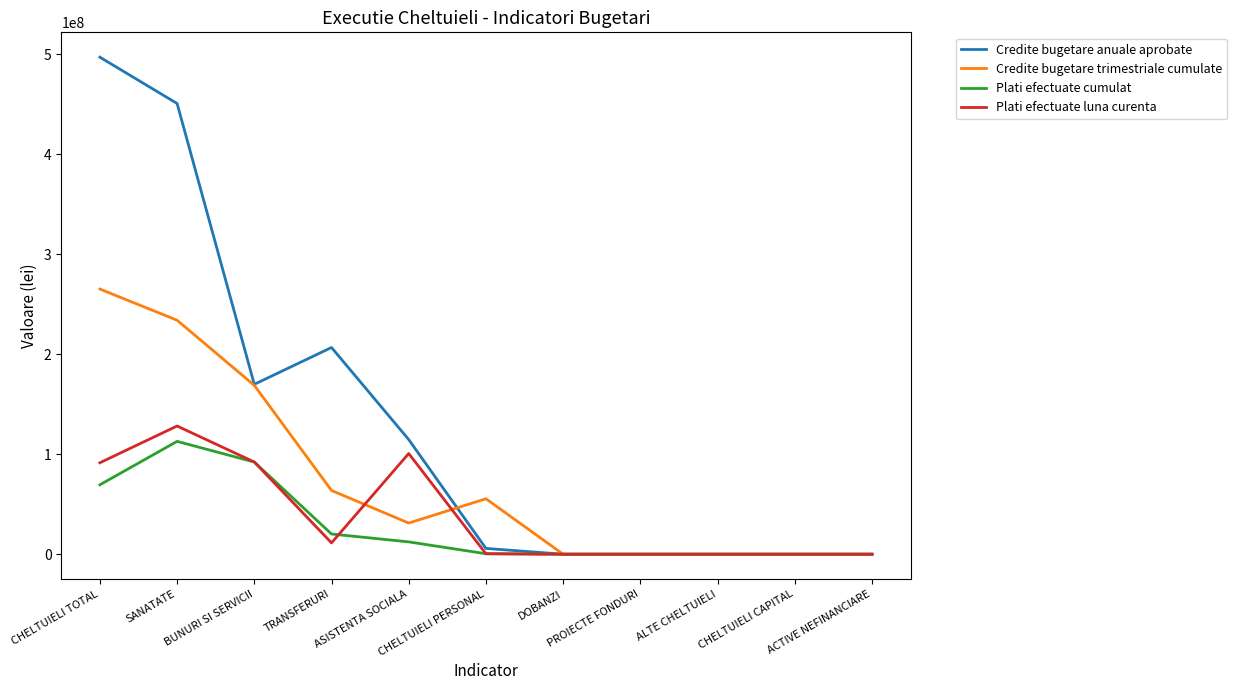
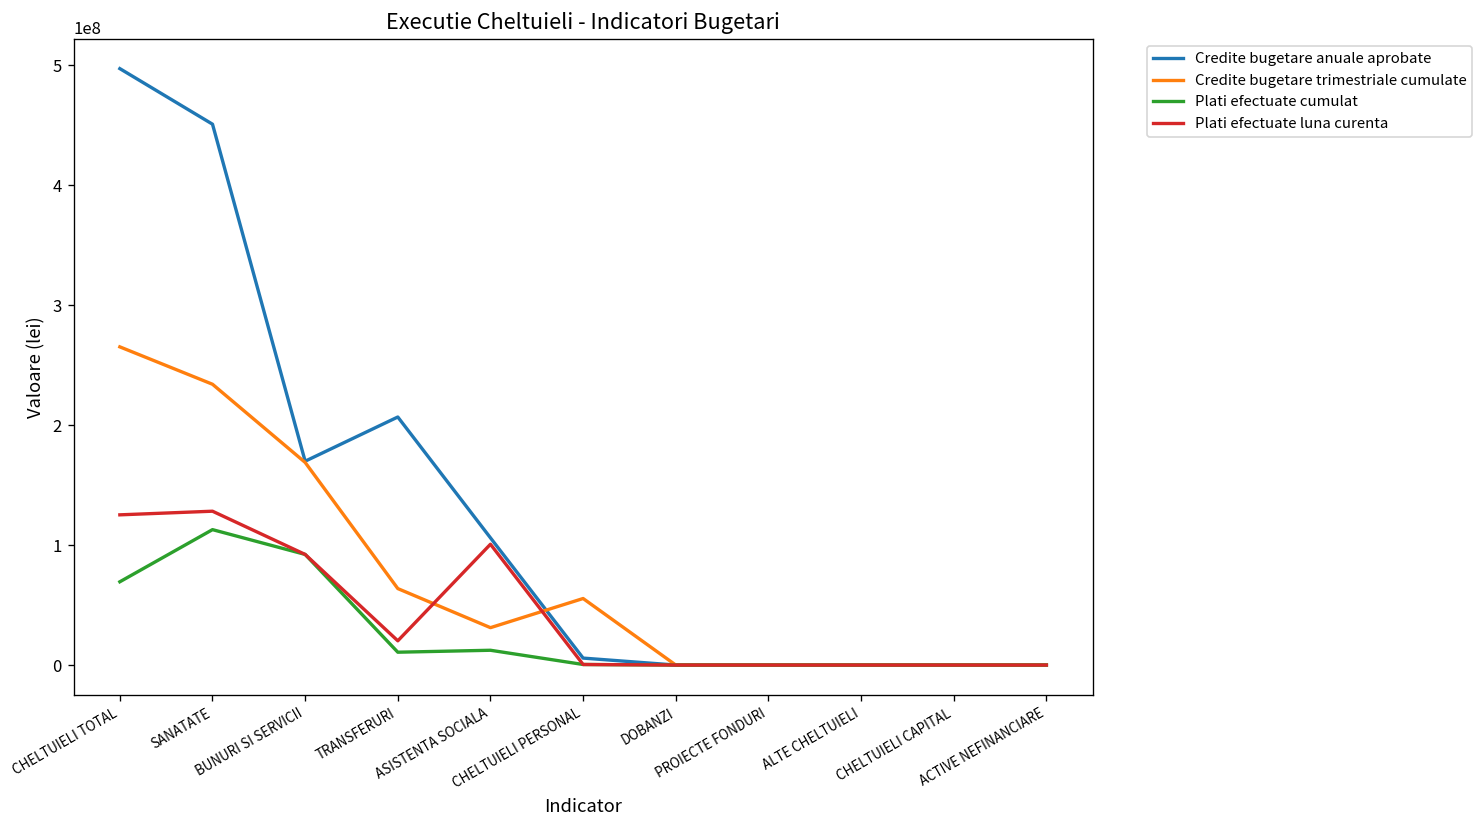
  {
    "Credite bugetare anuale aprobate": {
      "CHELTUIELI TOTAL": 500000000,
      "SANATATE": 450000000,
      "TRANSFERURI": 210000000,
-     "ASISTENTA SOCIALA": 115000000,
+     "ASISTENTA SOCIALA": 106000000,
      "CHELTUIELI PERSONAL": 10000000
    },
    "Credite bugetare trimestriale cumulate": {
      "CHELTUIELI TOTAL": 270000000,
      "SANATATE": 230000000,
      "TRANSFERURI": 60000000,
      "ASISTENTA SOCIALA": 30000000,
      "CHELTUIELI PERSONAL": 60000000
    },
    "Plati efectuate cumulat": {
      "CHELTUIELI TOTAL": 70000000,
      "SANATATE": 110000000,
-     "TRANSFERURI": 20000000,
+     "TRANSFERURI": 10000000,
      "ASISTENTA SOCIALA": 10000000
    },
    "Plati efectuate luna curenta": {
-     "CHELTUIELI TOTAL": 90000000,
+     "CHELTUIELI TOTAL": 130000000,
      "SANATATE": 130000000,
-     "TRANSFERURI": 10000000,
+     "TRANSFERURI": 20000000,
      "ASISTENTA SOCIALA": 100000000
    }
  }
